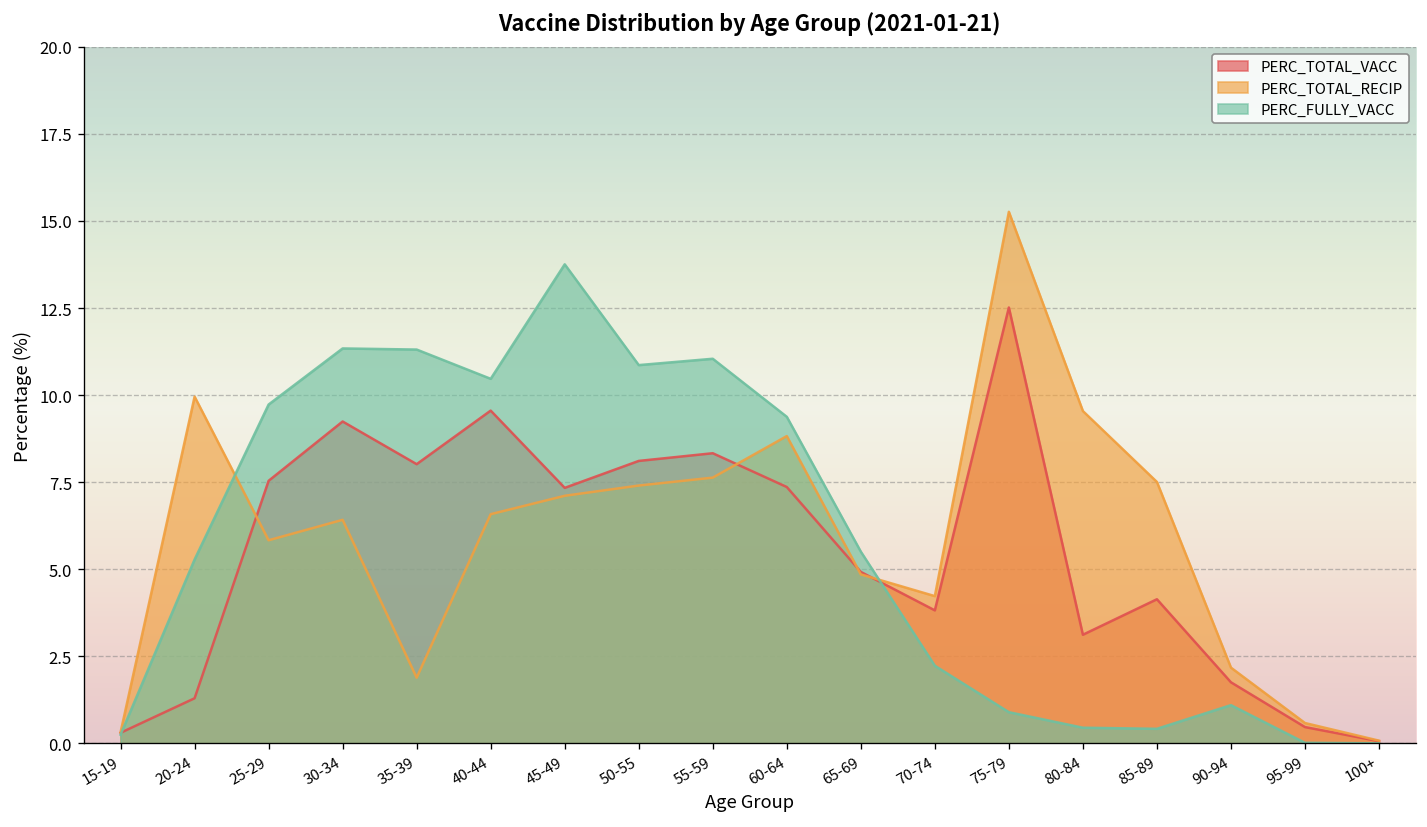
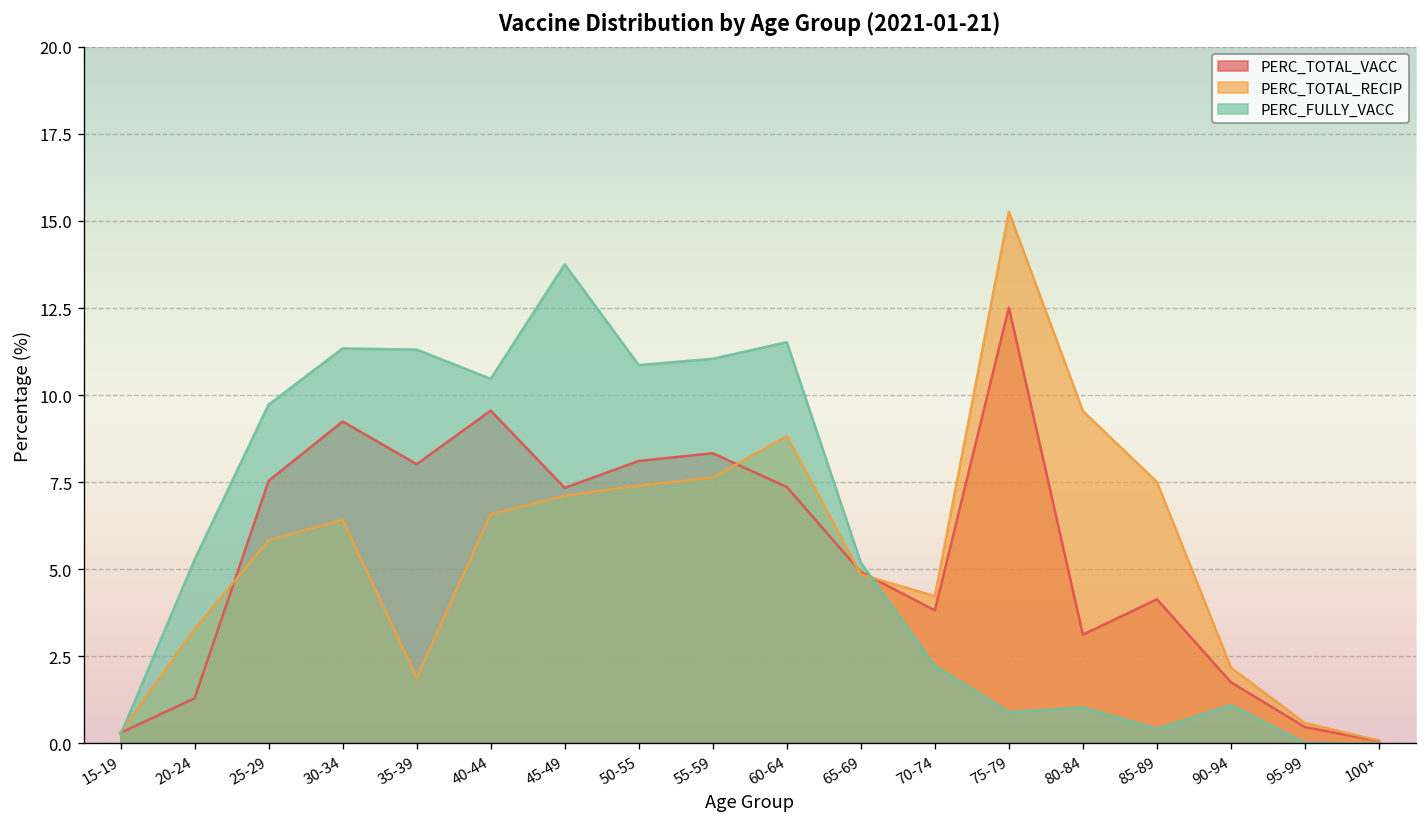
  {
    "PERC_TOTAL_VACC": {
      "20-24": 1.3,
      "25-29": 7.5,
      "30-34": 9.2,
      "35-39": 8.0,
      "40-44": 9.6,
      "45-49": 7.3,
      "50-55": 8.1,
      "55-59": 8.3,
      "60-64": 7.4,
      "70-74": 3.8,
      "75-79": 12.5,
      "80-84": 3.1,
      "85-89": 4.1,
      "90-94": 1.8,
      "95-99": 0.5
    },
    "PERC_TOTAL_RECIP": {
-     "20-24": 10.0,
+     "20-24": 3.3,
      "25-29": 5.8,
      "30-34": 6.4,
      "35-39": 1.9,
      "40-44": 6.6,
      "45-49": 7.1,
      "50-55": 7.4,
      "55-59": 7.6,
      "60-64": 8.8,
      "70-74": 4.2,
      "75-79": 15.3,
      "80-84": 9.5,
      "85-89": 7.5,
      "90-94": 2.2,
      "95-99": 0.6
    },
    "PERC_FULLY_VACC": {
      "20-24": 5.3,
      "25-29": 9.7,
      "30-34": 11.3,
      "35-39": 11.3,
      "40-44": 10.5,
      "45-49": 13.8,
      "50-55": 10.9,
      "55-59": 11.0,
-     "60-64": 9.4,
-     "65-69": 5.5,
+     "60-64": 11.5,
+     "65-69": 5.2,
      "70-74": 2.2,
      "75-79": 0.9,
-     "80-84": 0.4,
+     "80-84": 1.0,
      "85-89": 0.4,
      "90-94": 1.1,
      "95-99": 0.0
    }
  }
